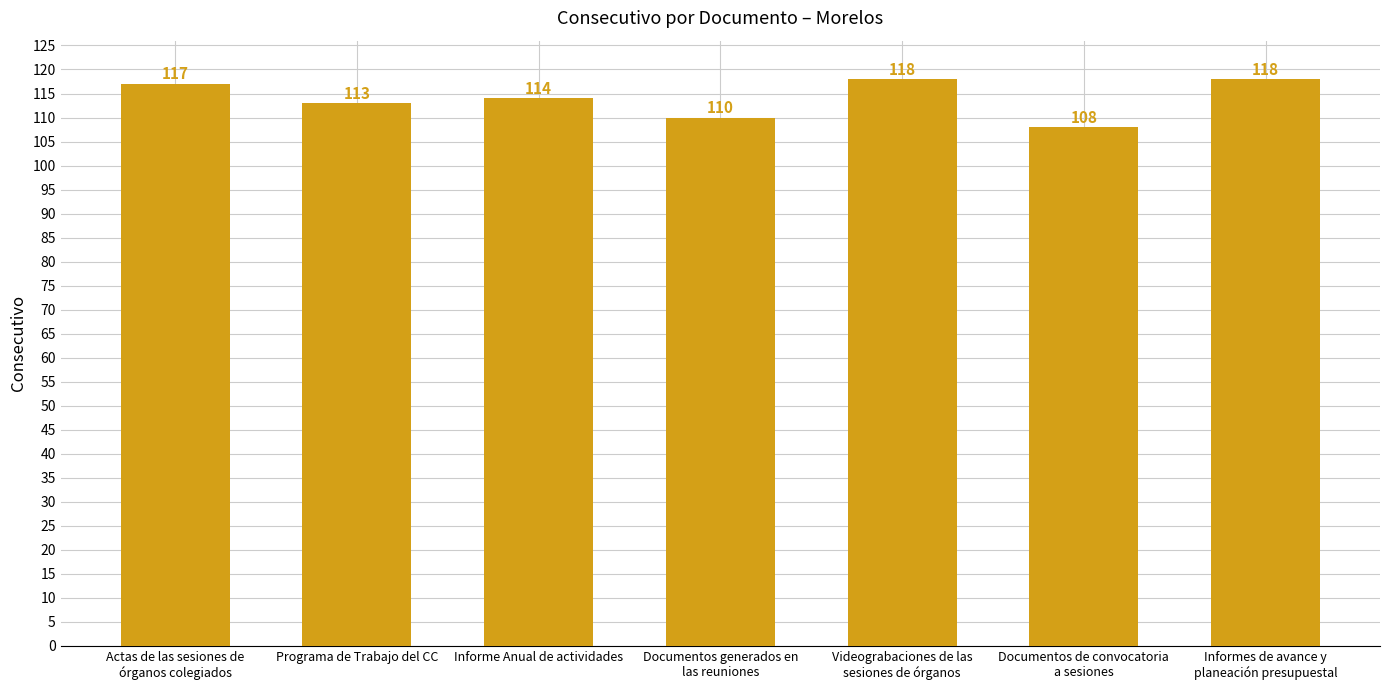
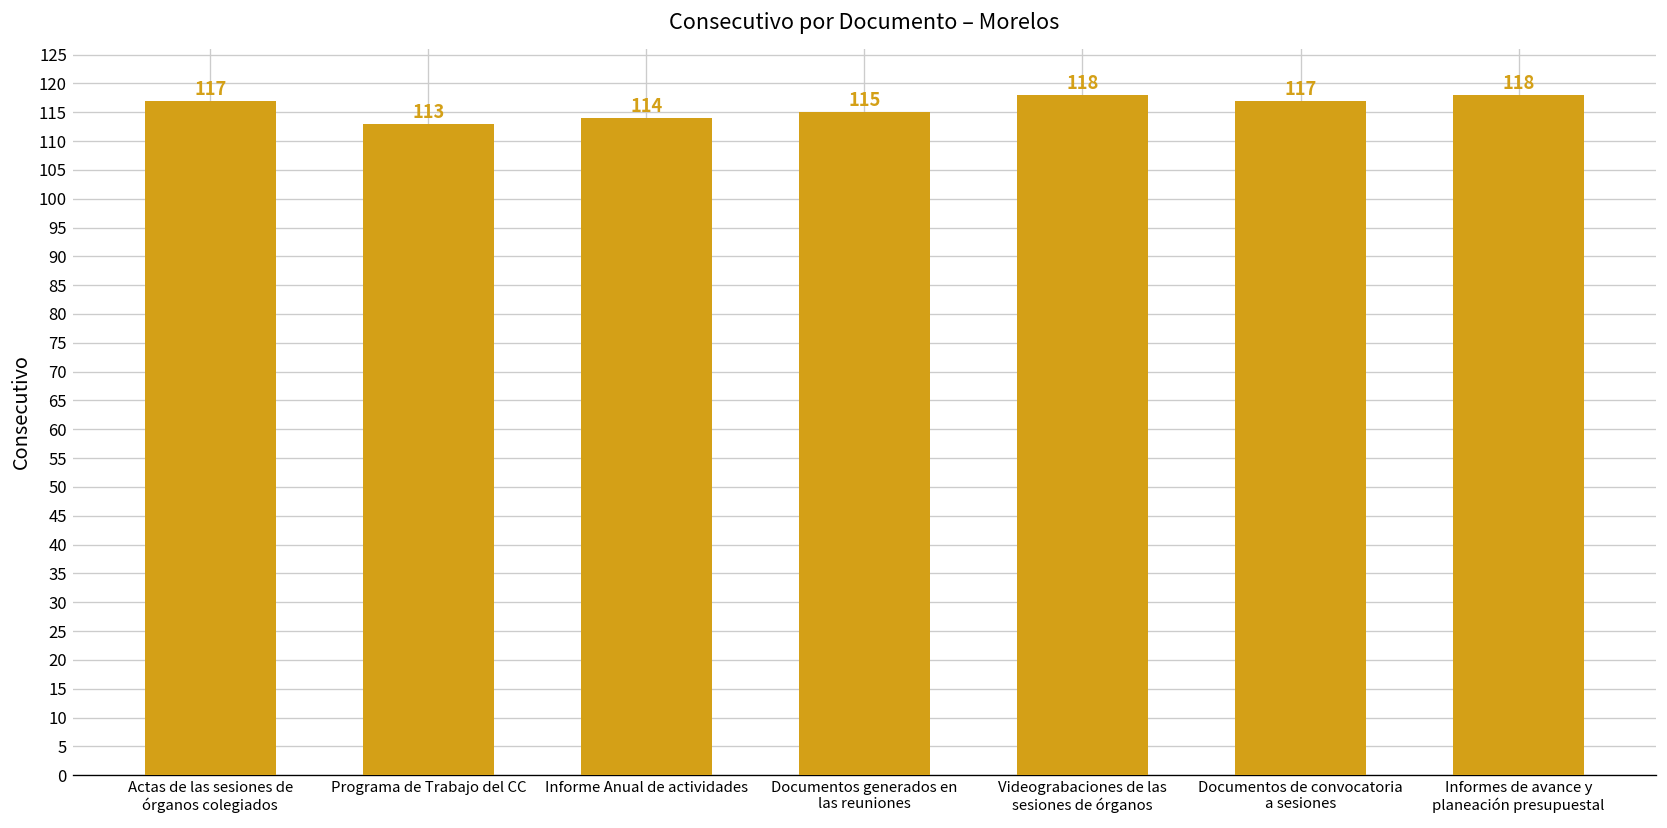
  {
    "Actas de las sesiones de órganos colegiados": 117,
    "Programa de Trabajo del CC": 113,
    "Informe Anual de actividades": 114,
-   "Documentos generados en las reuniones": 110,
+   "Documentos generados en las reuniones": 115,
    "Videograbaciones de las sesiones de órganos": 118,
-   "Documentos de convocatoria a sesiones": 108,
+   "Documentos de convocatoria a sesiones": 117,
    "Informes de avance y planeación presupuestal": 118
  }
